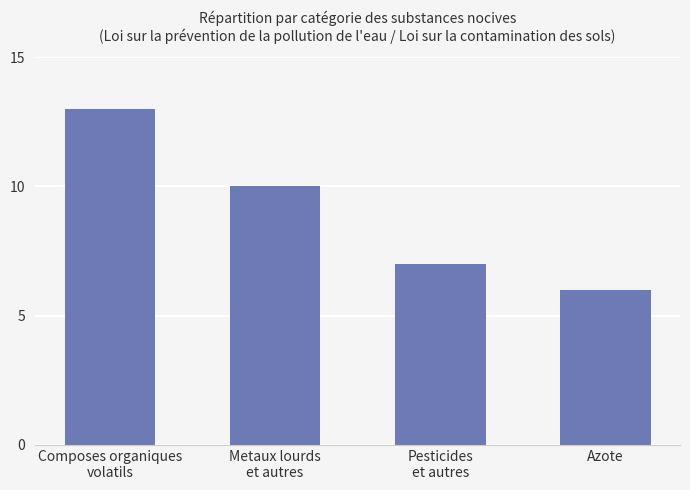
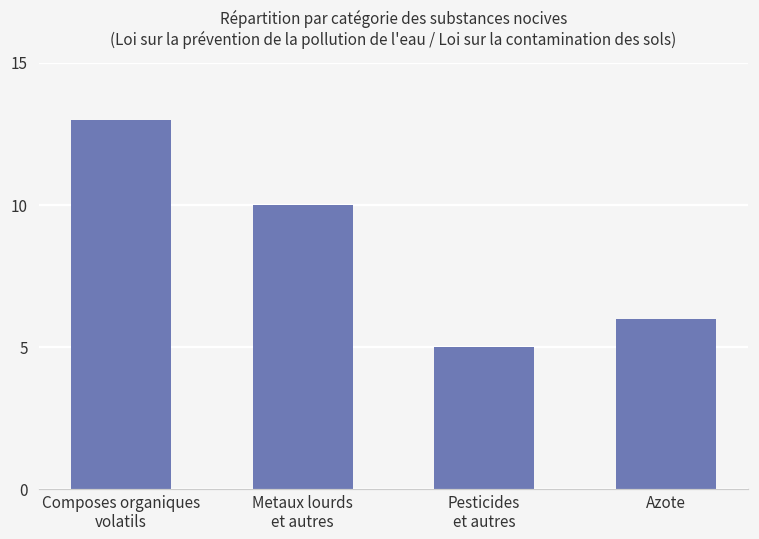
  {
    "Composes organiques volatils": 13,
    "Metaux lourds et autres": 10,
-   "Pesticides et autres": 7,
+   "Pesticides et autres": 5,
    "Azote": 6
  }
